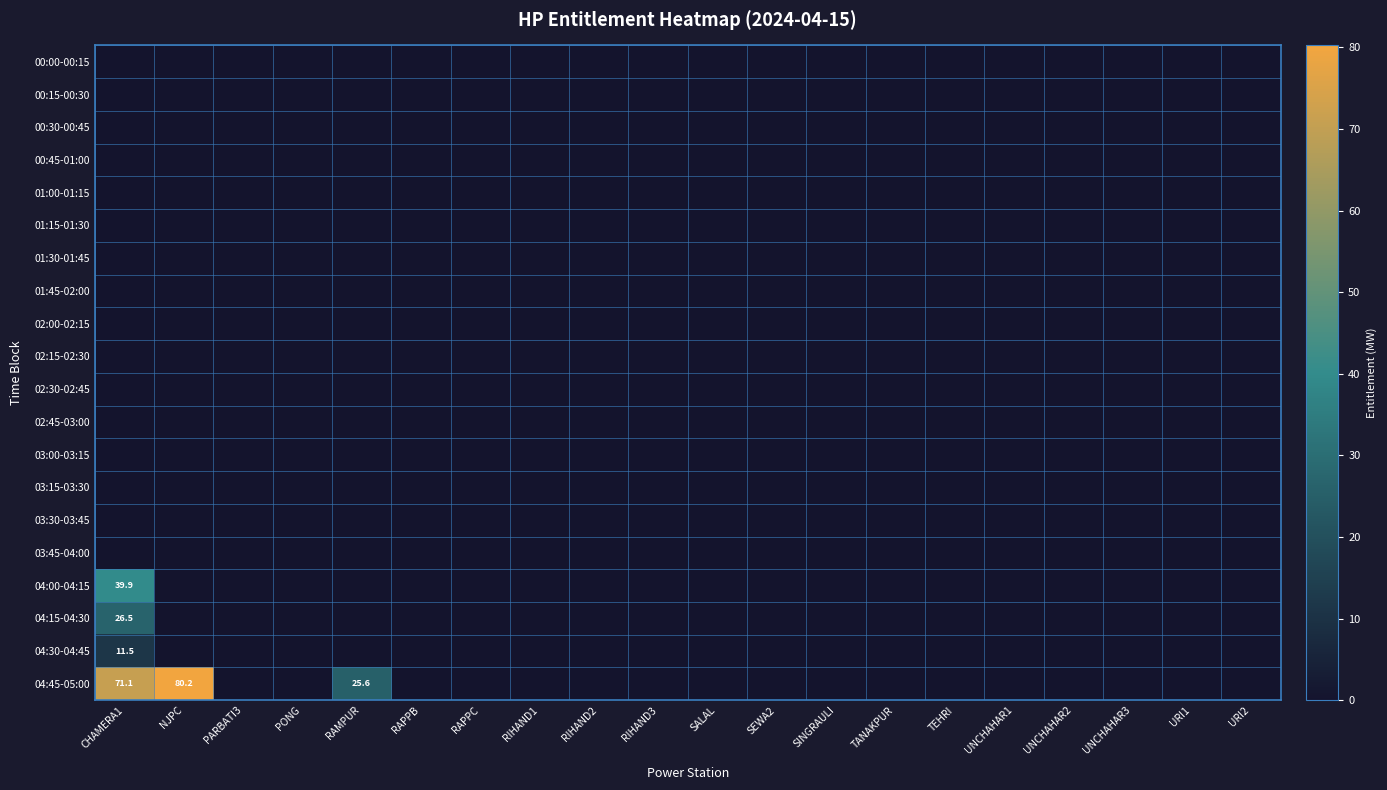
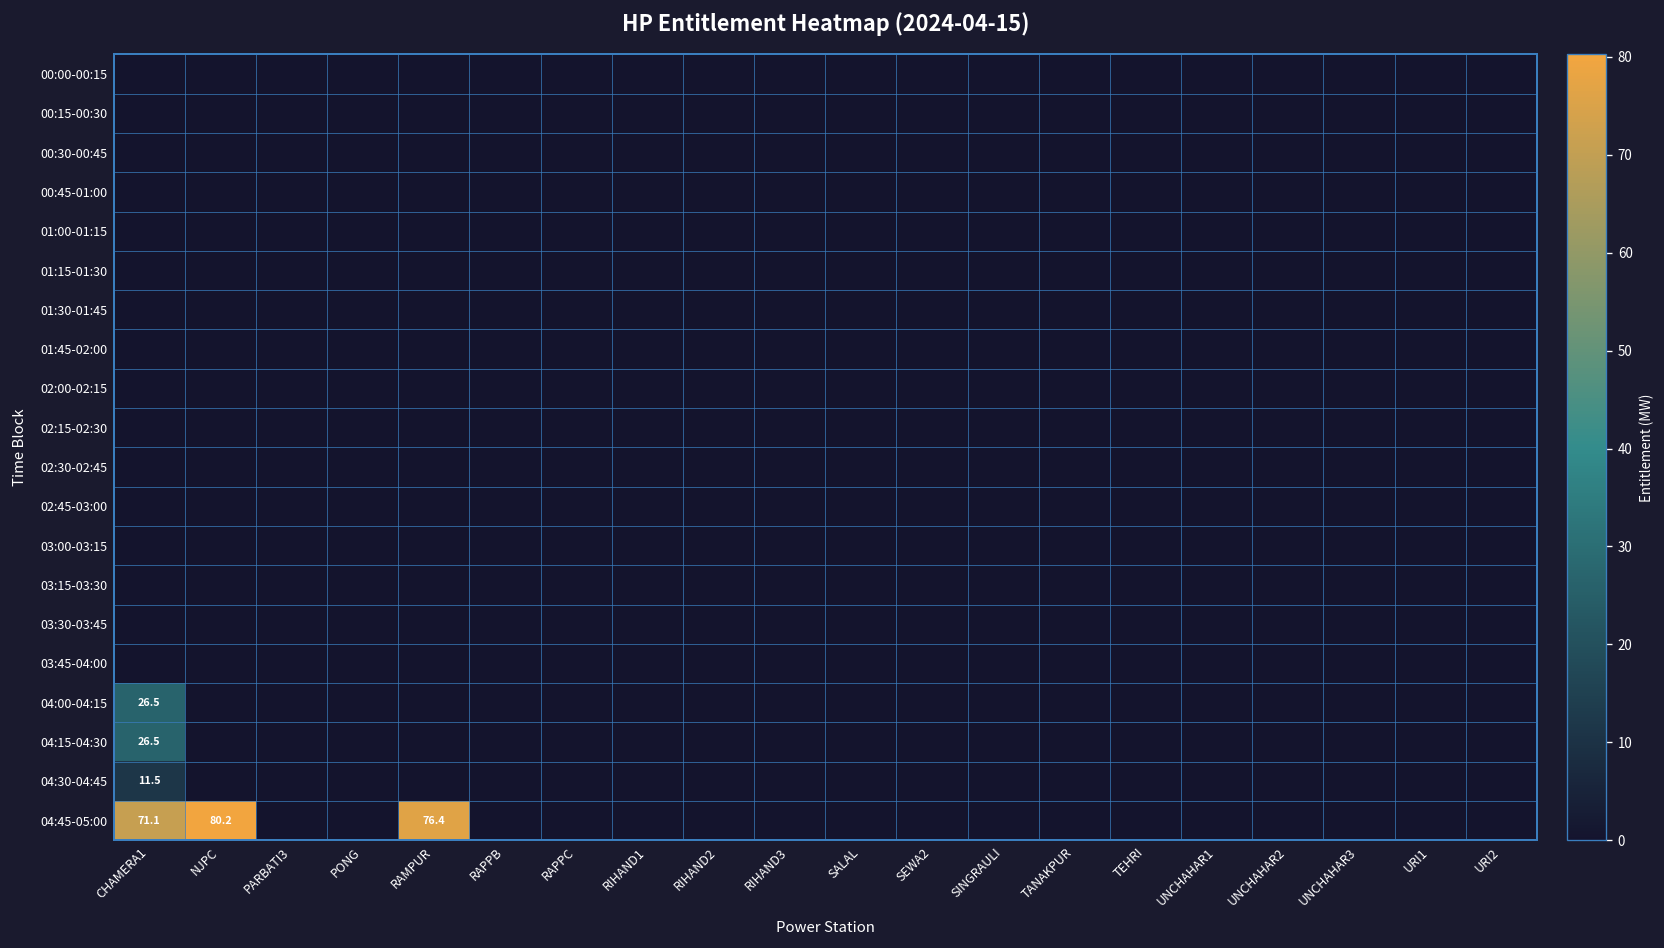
  {
    "04:00-04:15": {
-     "CHAMERA1": 39.9
+     "CHAMERA1": 26.5
    },
    "04:15-04:30": {
      "CHAMERA1": 26.5
    },
    "04:30-04:45": {
      "CHAMERA1": 11.5
    },
    "04:45-05:00": {
      "CHAMERA1": 71.1,
      "NJPC": 80.2,
-     "RAMPUR": 25.6
+     "RAMPUR": 76.4
    }
  }
